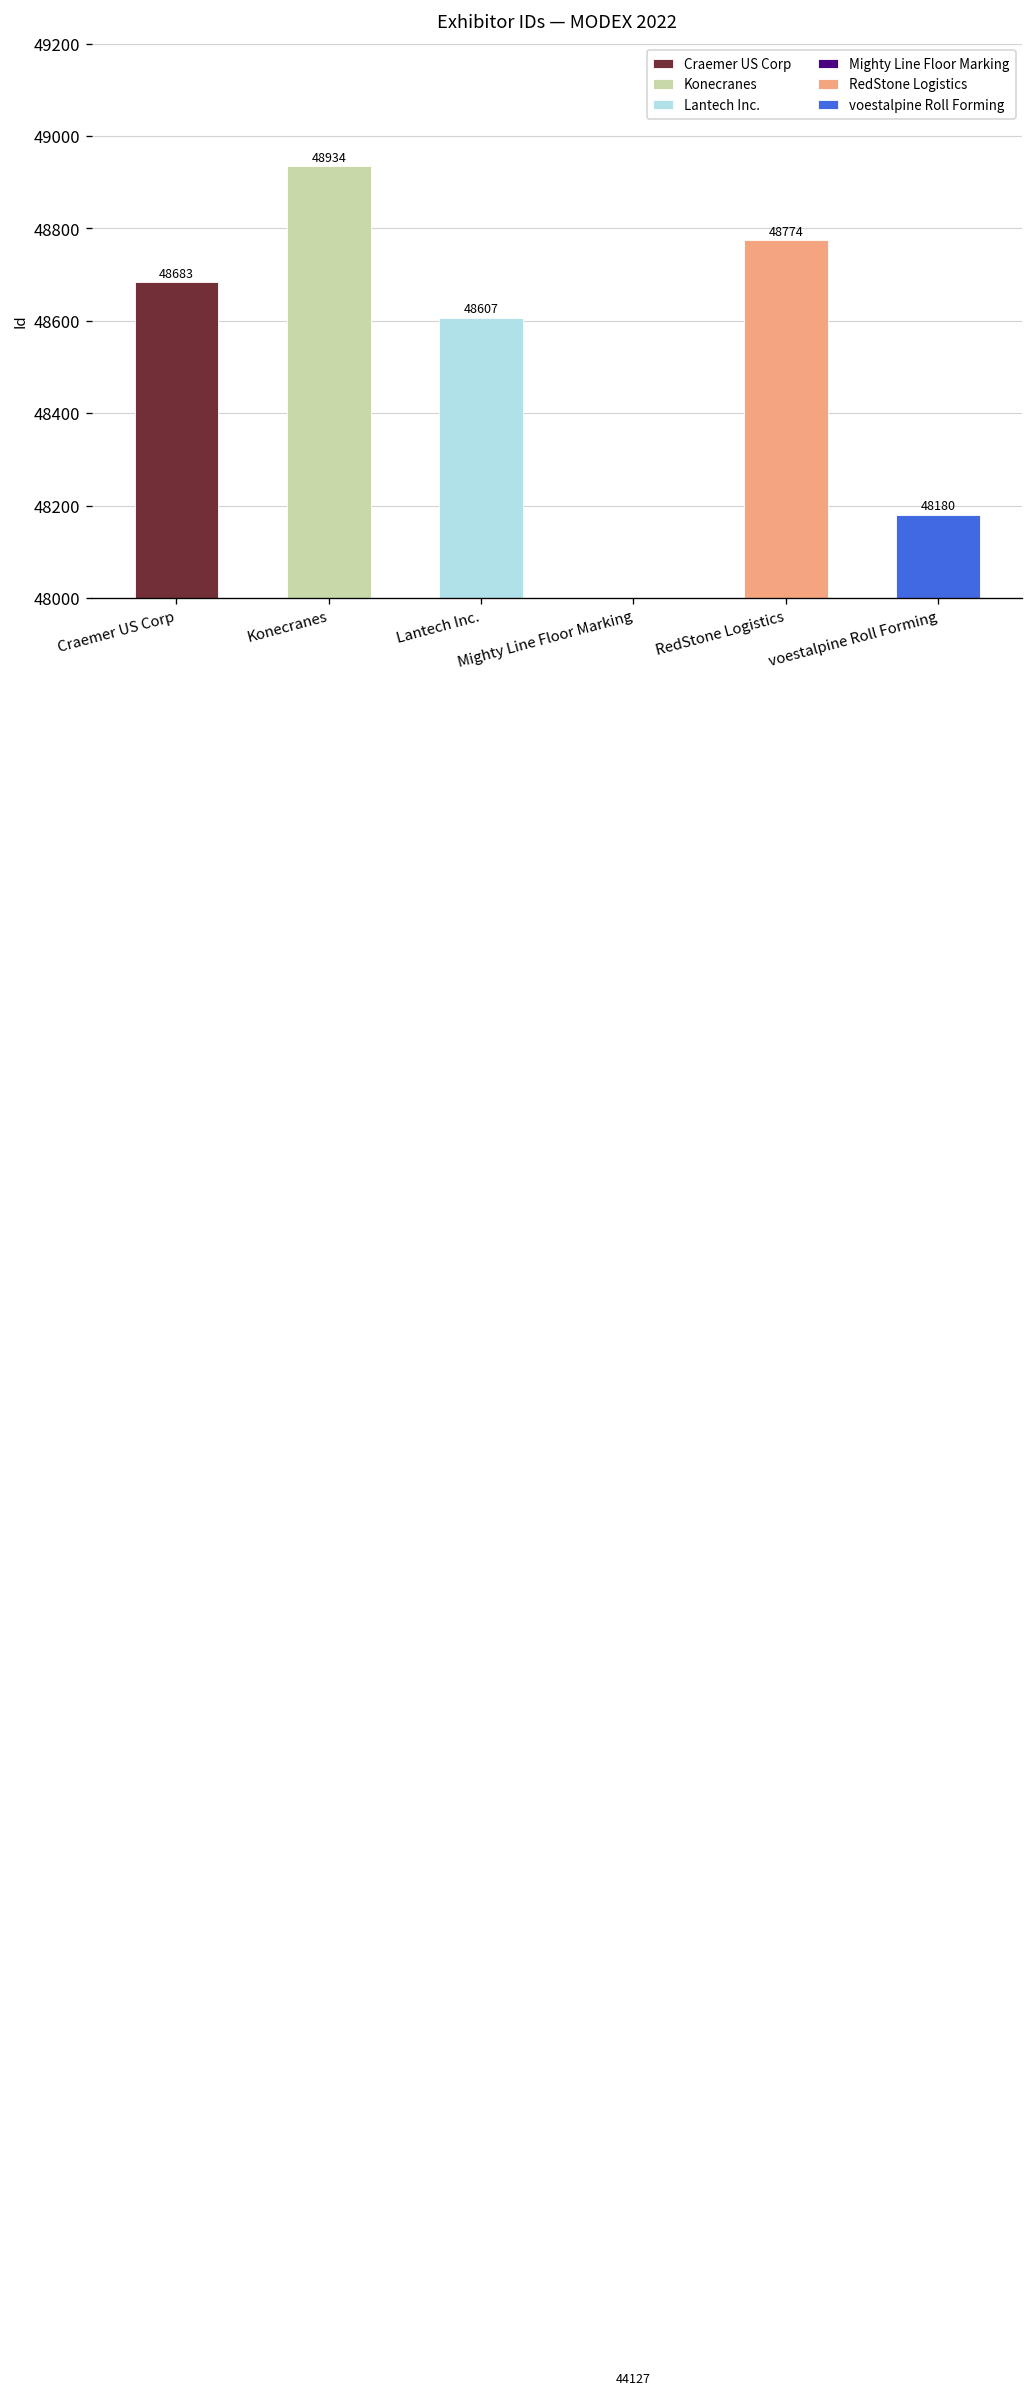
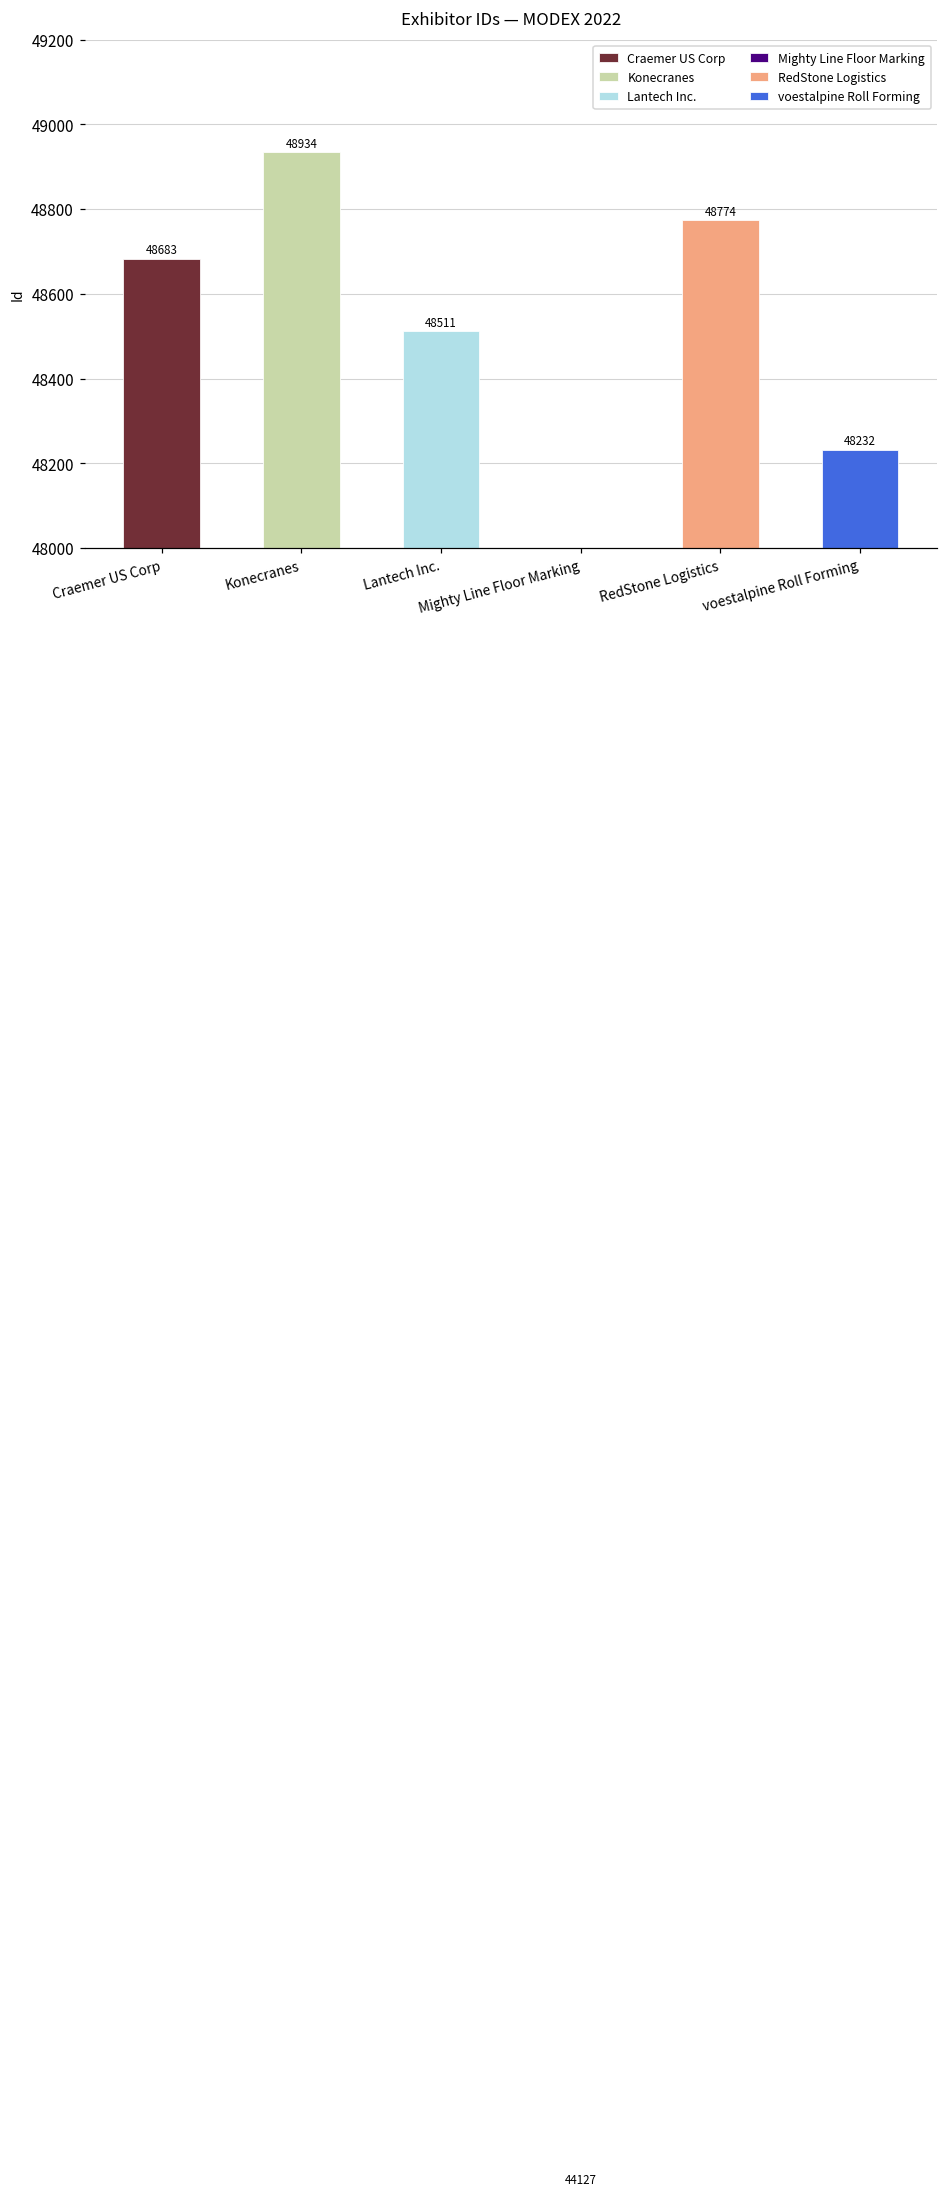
  {
    "Craemer US Corp": 48683,
    "Konecranes": 48934,
-   "Lantech Inc.": 48607,
+   "Lantech Inc.": 48511,
    "RedStone Logistics": 48774,
-   "voestalpine Roll Forming": 48180
+   "voestalpine Roll Forming": 48232
  }
